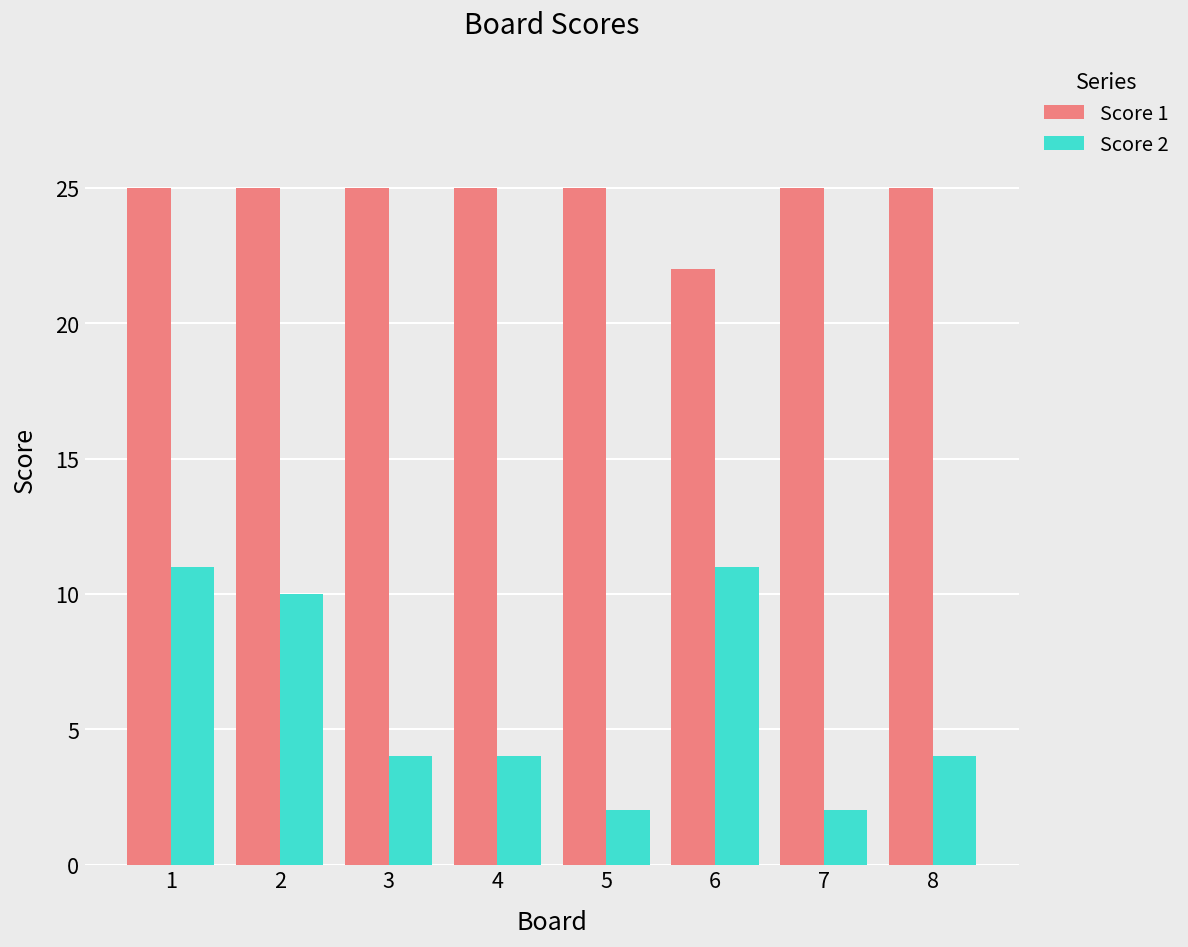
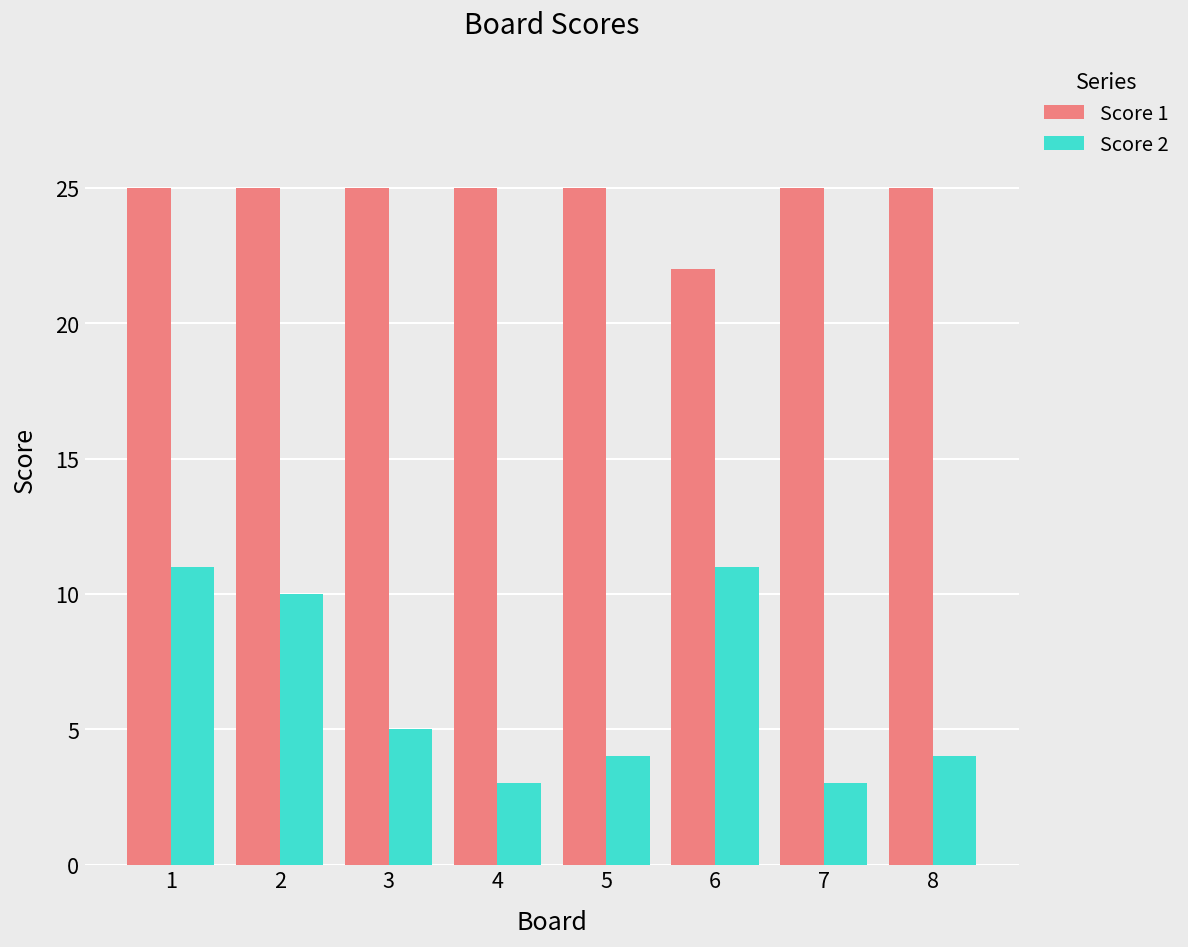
  {
    "Score 1": {
      "1": 25,
      "2": 25,
      "3": 25,
      "4": 25,
      "5": 25,
      "6": 22,
      "7": 25,
      "8": 25
    },
    "Score 2": {
      "1": 11,
      "2": 10,
-     "3": 4,
-     "4": 4,
-     "5": 2,
+     "3": 5,
+     "4": 3,
+     "5": 4,
      "6": 11,
-     "7": 2,
+     "7": 3,
      "8": 4
    }
  }
